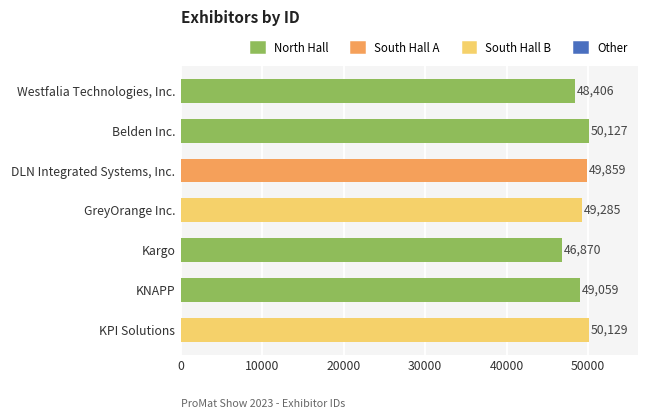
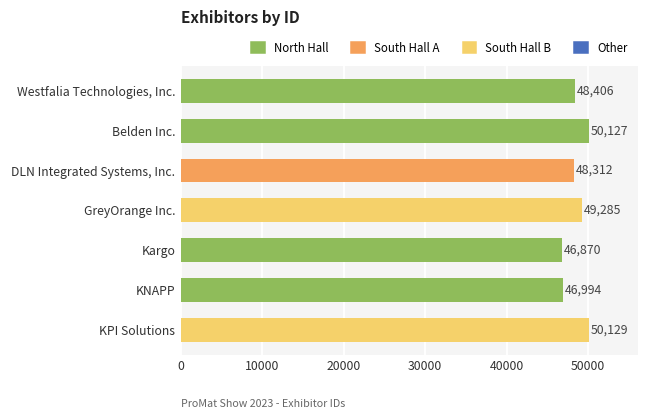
  {
    "Westfalia Technologies, Inc.": "48,406",
    "Belden Inc.": "50,127",
-   "DLN Integrated Systems, Inc.": "49,859",
+   "DLN Integrated Systems, Inc.": "48,312",
    "GreyOrange Inc.": "49,285",
    "Kargo": "46,870",
-   "KNAPP": "49,059",
+   "KNAPP": "46,994",
    "KPI Solutions": "50,129"
  }
